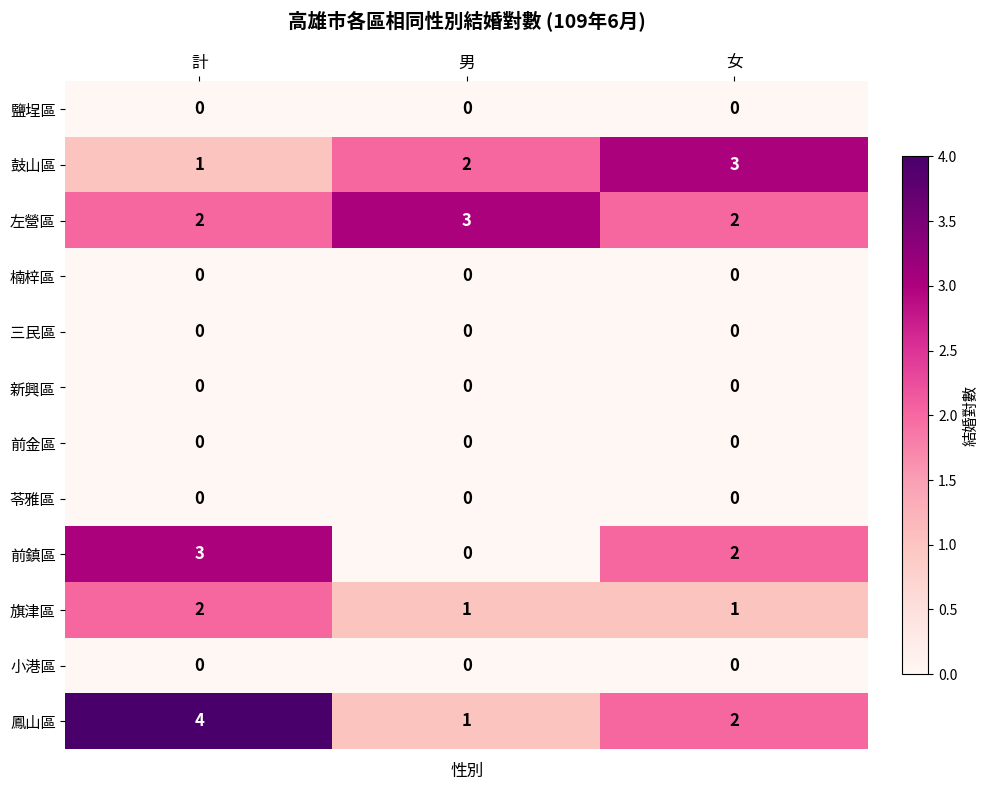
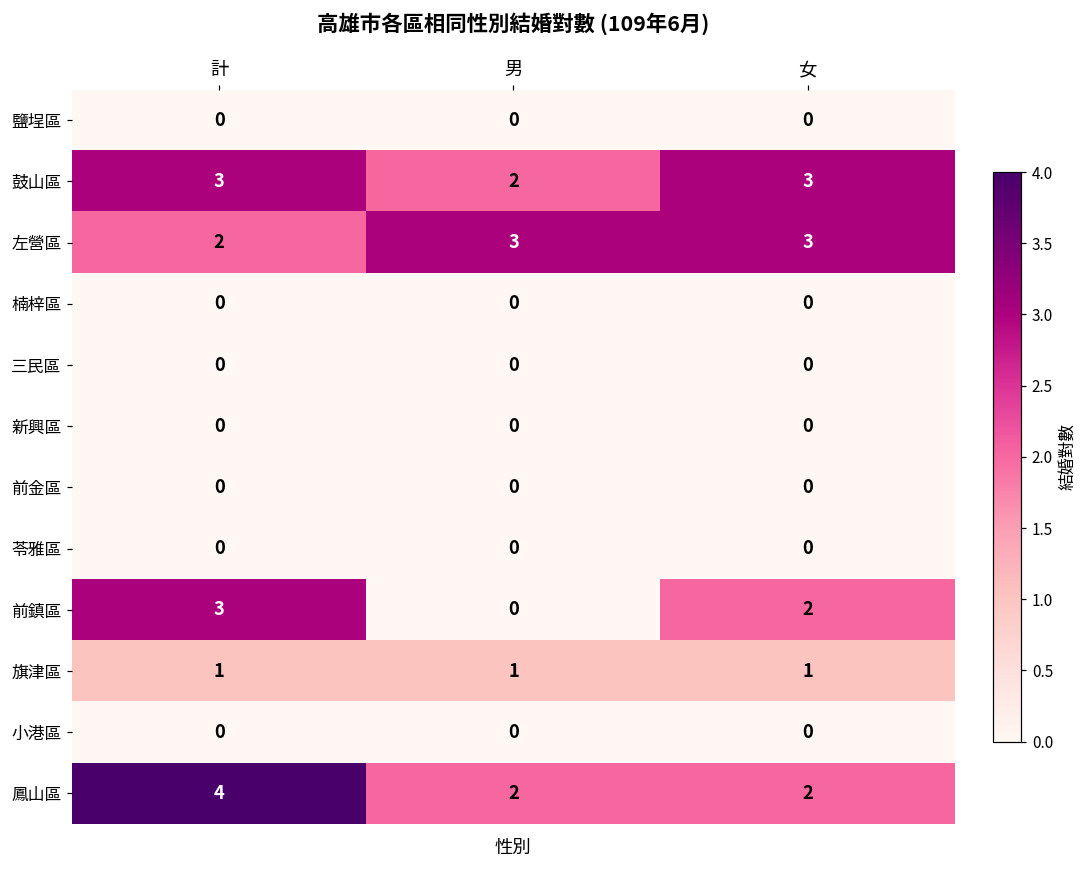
  {
    "鹽埕區": {
      "計": 0,
      "男": 0,
      "女": 0
    },
    "鼓山區": {
-     "計": 1,
+     "計": 3,
      "男": 2,
      "女": 3
    },
    "左營區": {
      "計": 2,
      "男": 3,
-     "女": 2
+     "女": 3
    },
    "楠梓區": {
      "計": 0,
      "男": 0,
      "女": 0
    },
    "三民區": {
      "計": 0,
      "男": 0,
      "女": 0
    },
    "新興區": {
      "計": 0,
      "男": 0,
      "女": 0
    },
    "前金區": {
      "計": 0,
      "男": 0,
      "女": 0
    },
    "苓雅區": {
      "計": 0,
      "男": 0,
      "女": 0
    },
    "前鎮區": {
      "計": 3,
      "男": 0,
      "女": 2
    },
    "旗津區": {
-     "計": 2,
+     "計": 1,
      "男": 1,
      "女": 1
    },
    "小港區": {
      "計": 0,
      "男": 0,
      "女": 0
    },
    "鳳山區": {
      "計": 4,
-     "男": 1,
+     "男": 2,
      "女": 2
    }
  }
